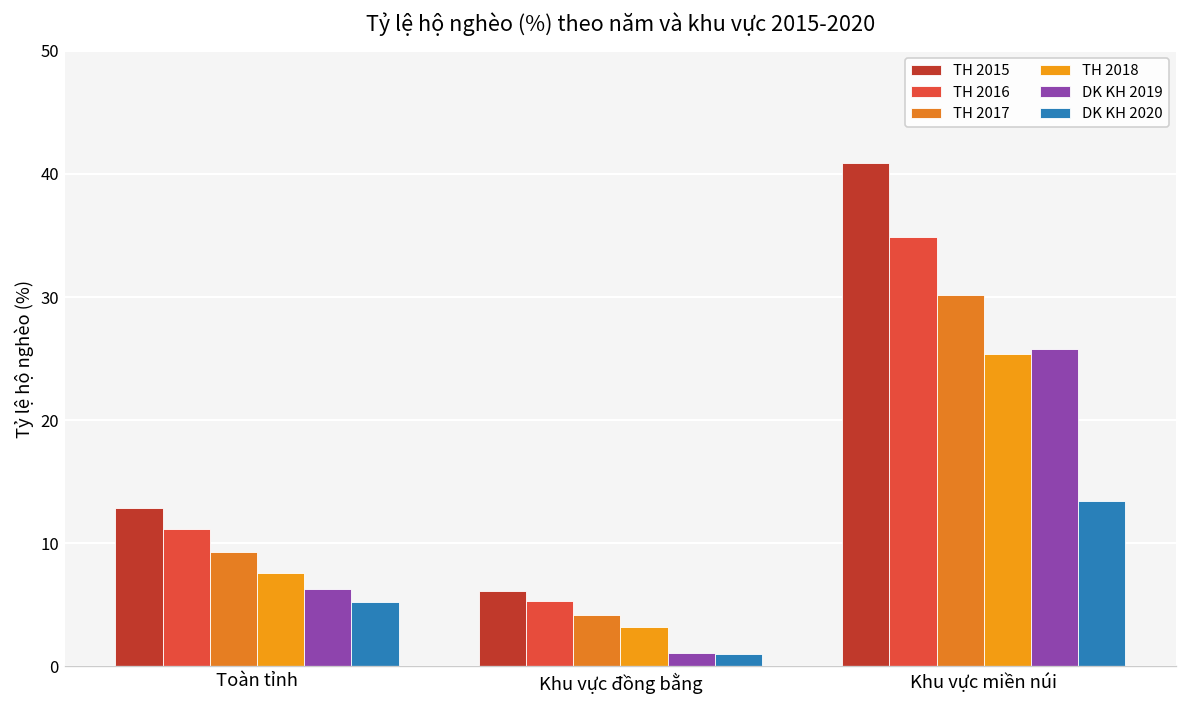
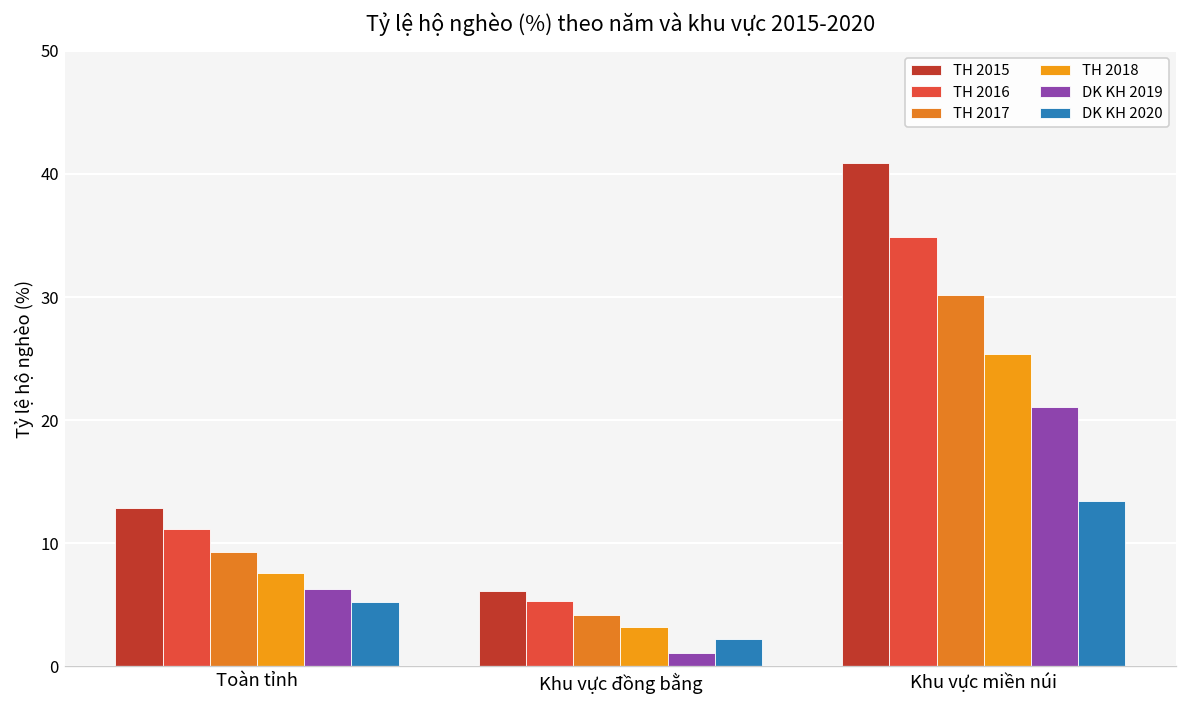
  {
    "DK KH 2019": {
      "Toàn tỉnh": 6.3,
      "Khu vực đồng bằng": 1.1,
-     "Khu vực miền núi": 25.8
+     "Khu vực miền núi": 21.1
    },
    "DK KH 2020": {
      "Toàn tỉnh": 5.3,
-     "Khu vực đồng bằng": 1.0,
+     "Khu vực đồng bằng": 2.2,
      "Khu vực miền núi": 13.4
    }
  }
